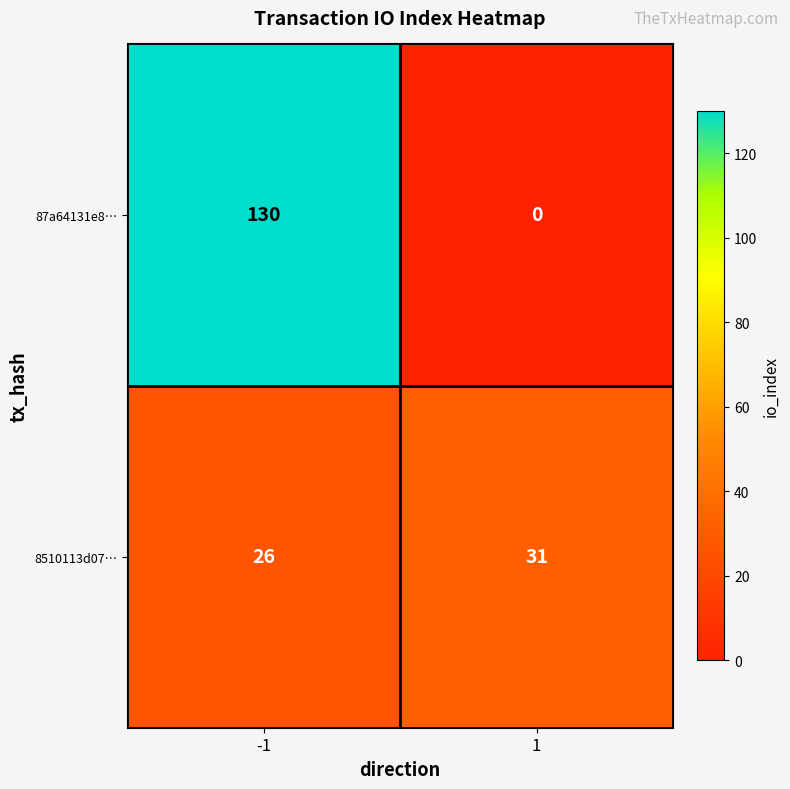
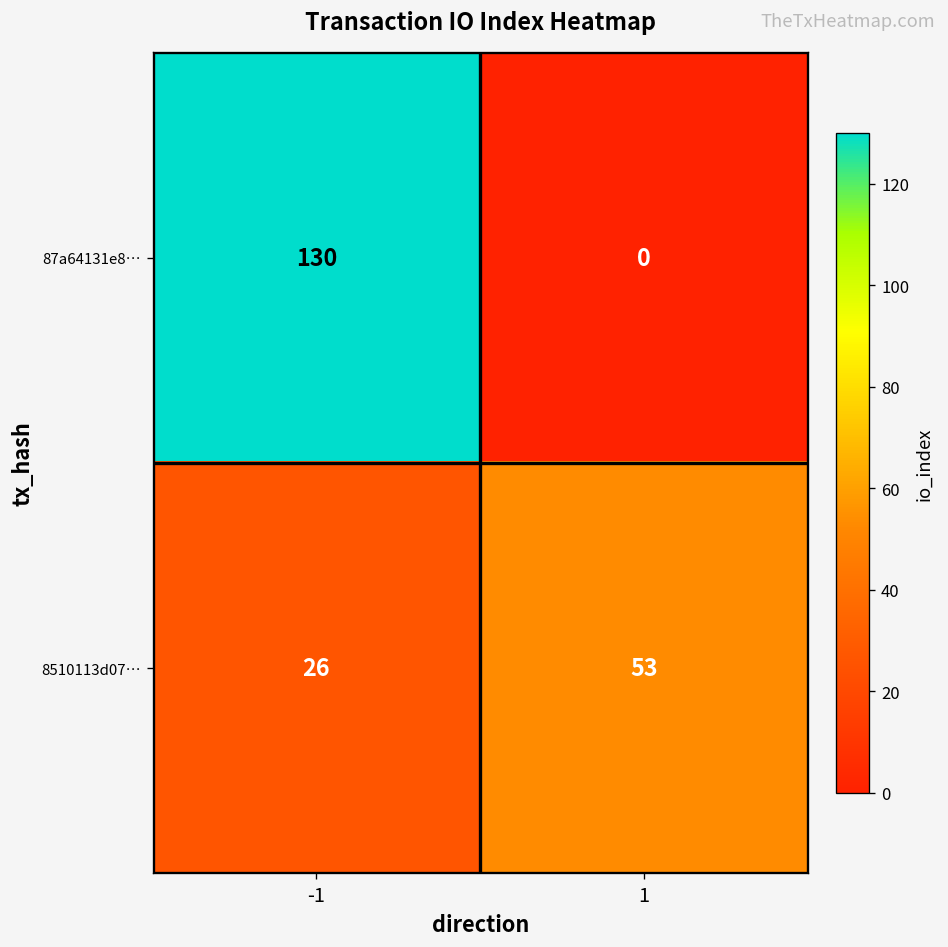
  {
    "87a64131e8…": {
      "-1": 130,
      "1": 0
    },
    "8510113d07…": {
      "-1": 26,
-     "1": 31
+     "1": 53
    }
  }
